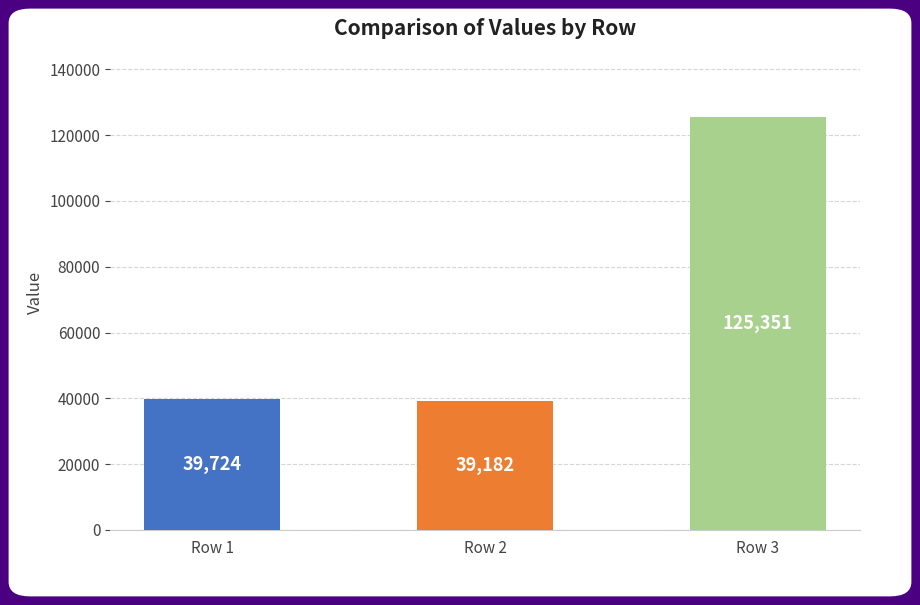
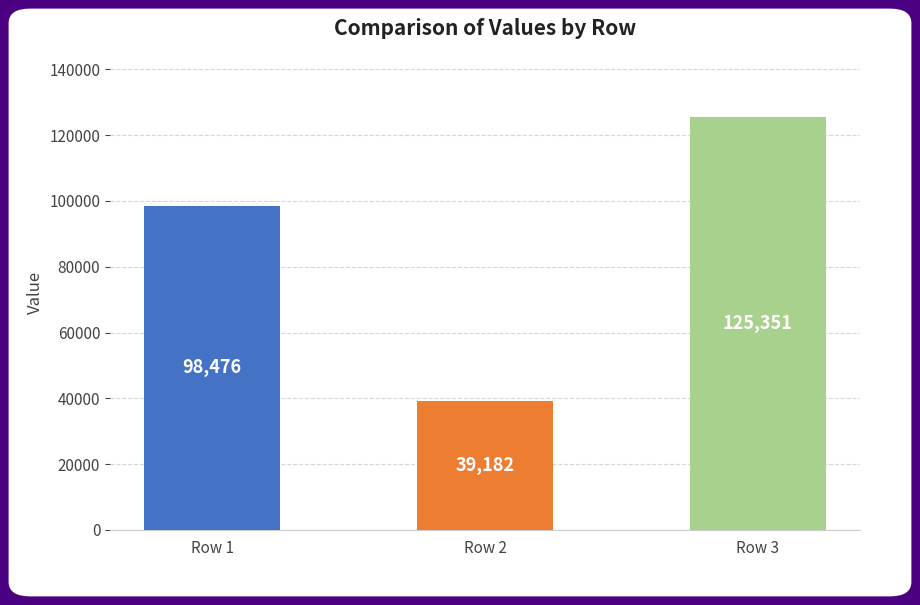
  {
-   "Row 1": "39,724",
+   "Row 1": "98,476",
    "Row 2": "39,182",
    "Row 3": "125,351"
  }
